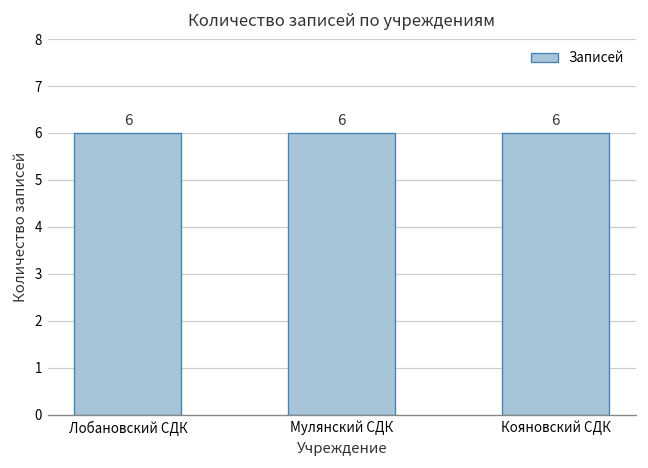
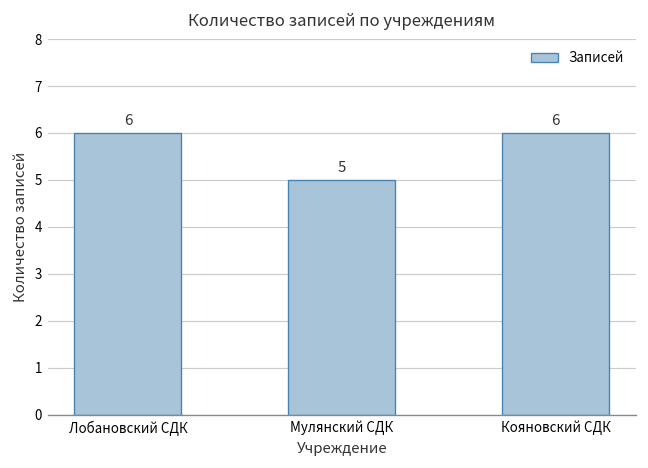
  {
    "Лобановский СДК": 6,
-   "Мулянский СДК": 6,
+   "Мулянский СДК": 5,
    "Кояновский СДК": 6
  }
